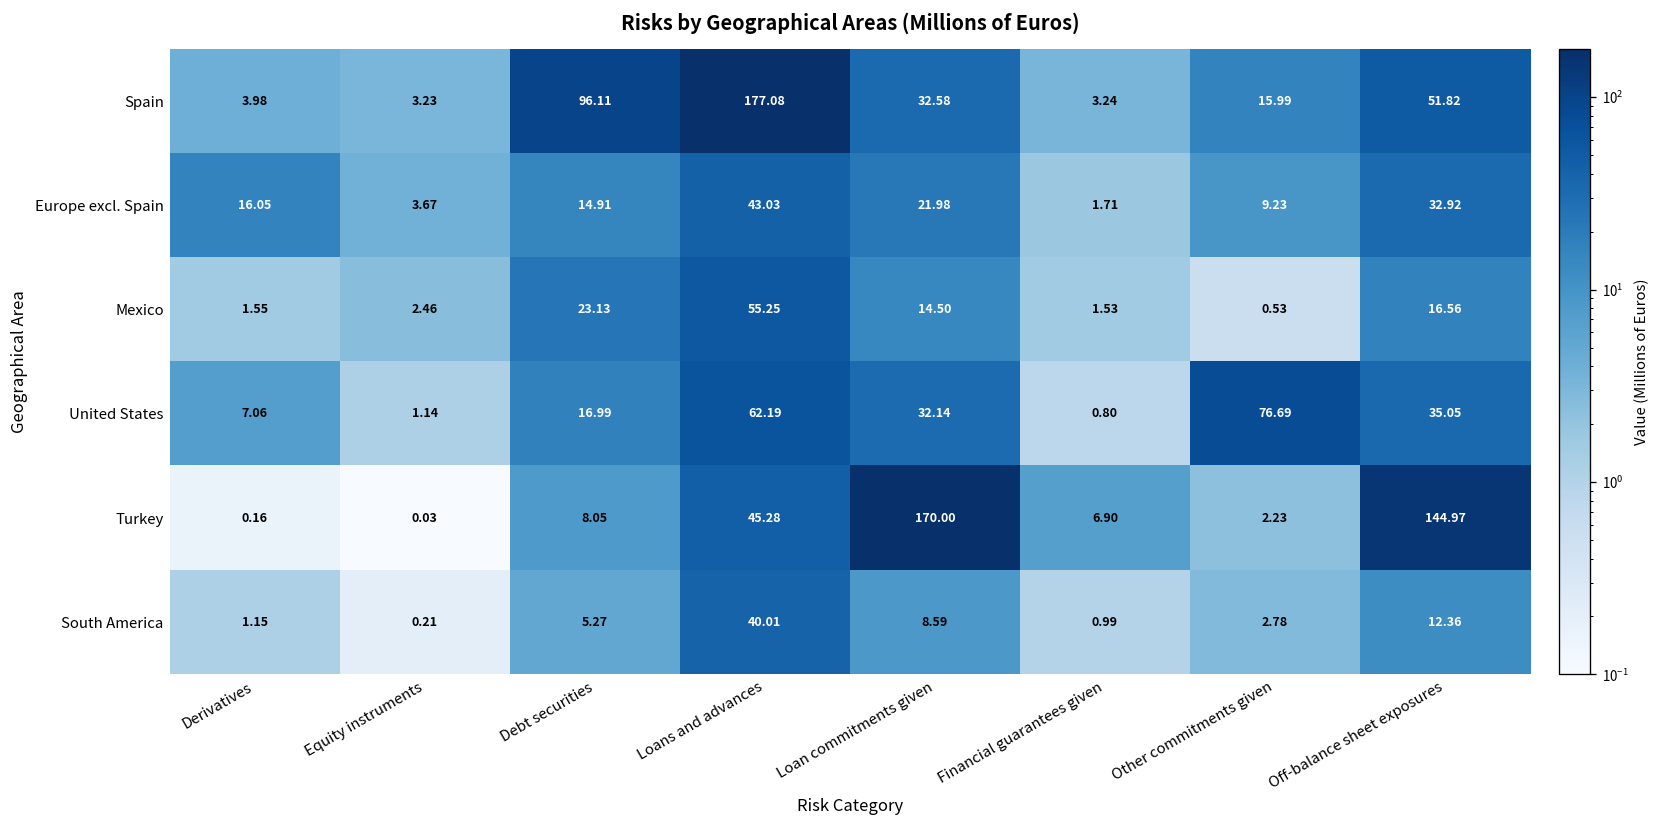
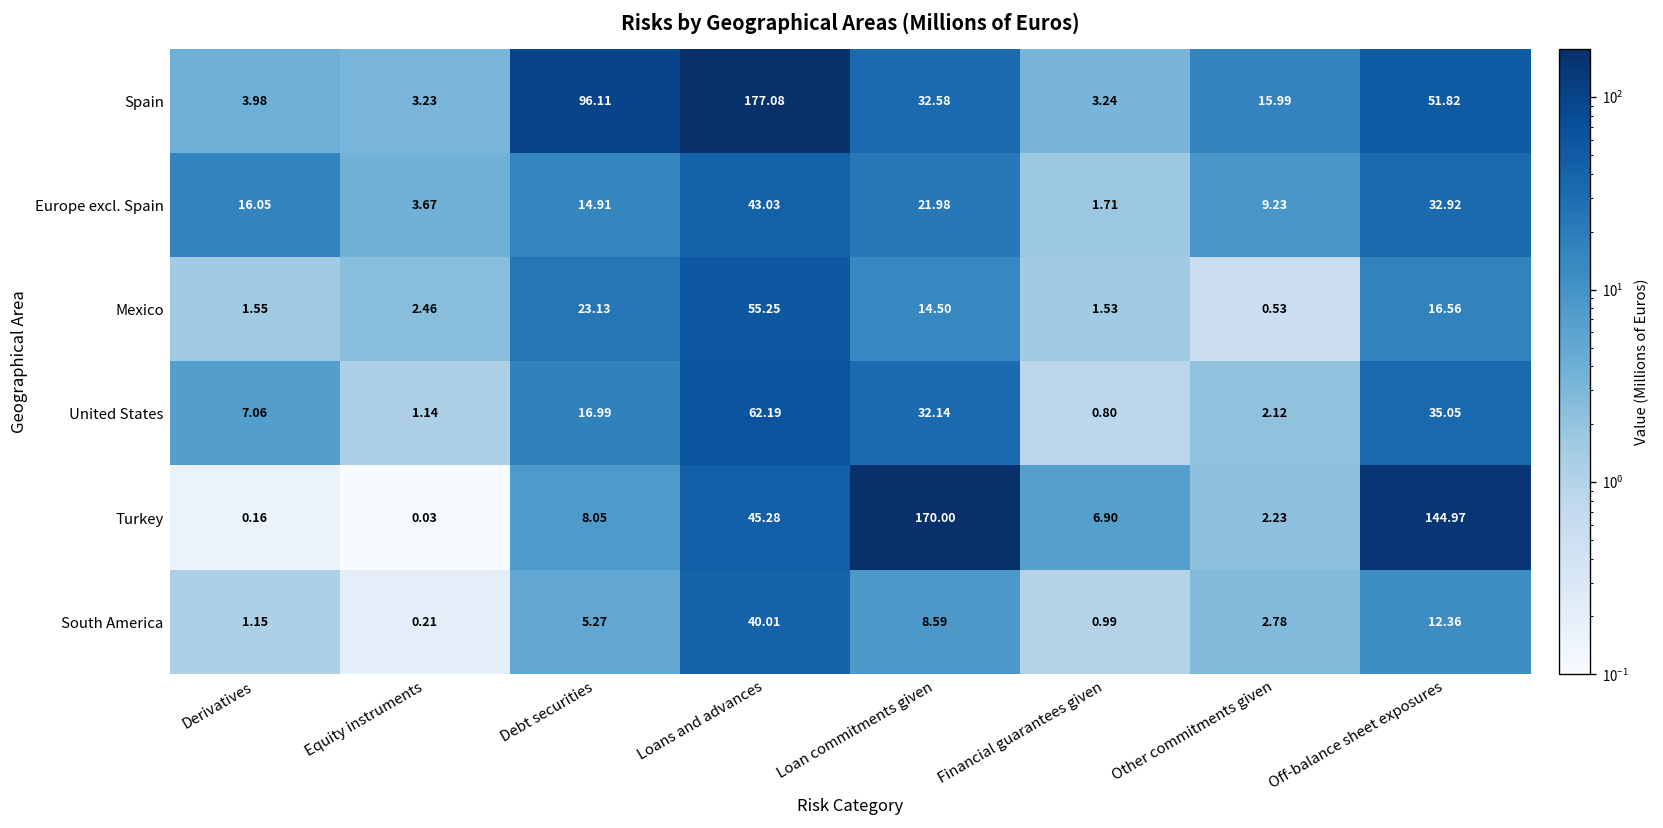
  {
    "Spain": {
      "Derivatives": 3.98,
      "Equity instruments": 3.23,
      "Debt securities": 96.11,
      "Loans and advances": 177.08,
      "Loan commitments given": 32.58,
      "Financial guarantees given": 3.24,
      "Other commitments given": 15.99,
      "Off-balance sheet exposures": 51.82
    },
    "Europe excl. Spain": {
      "Derivatives": 16.05,
      "Equity instruments": 3.67,
      "Debt securities": 14.91,
      "Loans and advances": 43.03,
      "Loan commitments given": 21.98,
      "Financial guarantees given": 1.71,
      "Other commitments given": 9.23,
      "Off-balance sheet exposures": 32.92
    },
    "Mexico": {
      "Derivatives": 1.55,
      "Equity instruments": 2.46,
      "Debt securities": 23.13,
      "Loans and advances": 55.25,
      "Loan commitments given": 14.50,
      "Financial guarantees given": 1.53,
      "Other commitments given": 0.53,
      "Off-balance sheet exposures": 16.56
    },
    "United States": {
      "Derivatives": 7.06,
      "Equity instruments": 1.14,
      "Debt securities": 16.99,
      "Loans and advances": 62.19,
      "Loan commitments given": 32.14,
      "Financial guarantees given": 0.80,
-     "Other commitments given": 76.69,
+     "Other commitments given": 2.12,
      "Off-balance sheet exposures": 35.05
    },
    "Turkey": {
      "Derivatives": 0.16,
      "Equity instruments": 0.03,
      "Debt securities": 8.05,
      "Loans and advances": 45.28,
      "Loan commitments given": 170.00,
      "Financial guarantees given": 6.90,
      "Other commitments given": 2.23,
      "Off-balance sheet exposures": 144.97
    },
    "South America": {
      "Derivatives": 1.15,
      "Equity instruments": 0.21,
      "Debt securities": 5.27,
      "Loans and advances": 40.01,
      "Loan commitments given": 8.59,
      "Financial guarantees given": 0.99,
      "Other commitments given": 2.78,
      "Off-balance sheet exposures": 12.36
    }
  }
